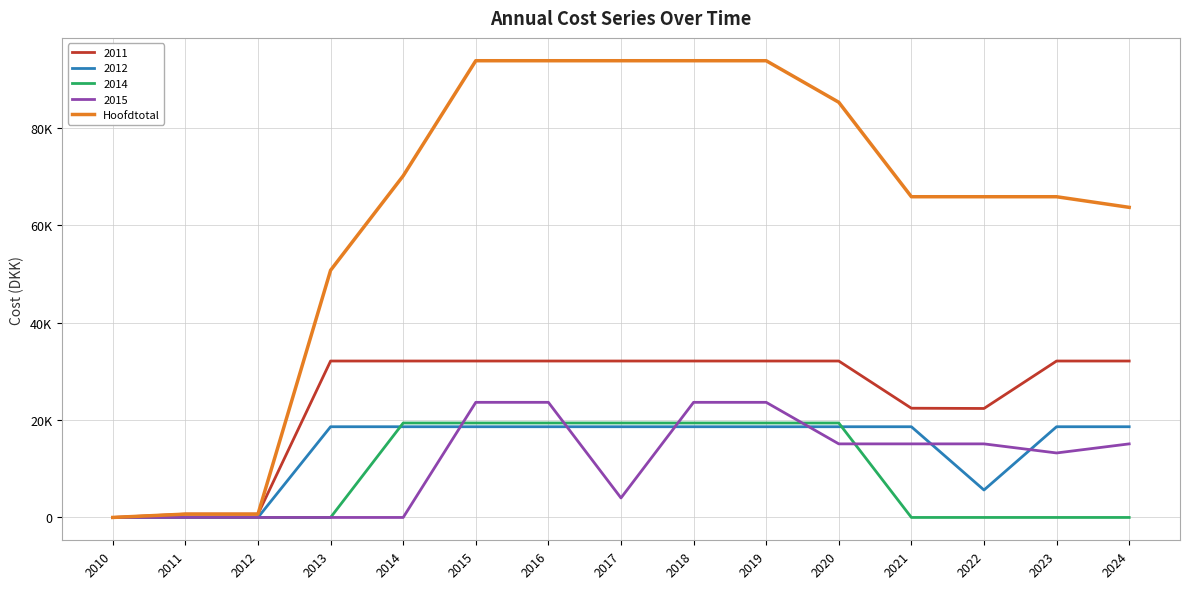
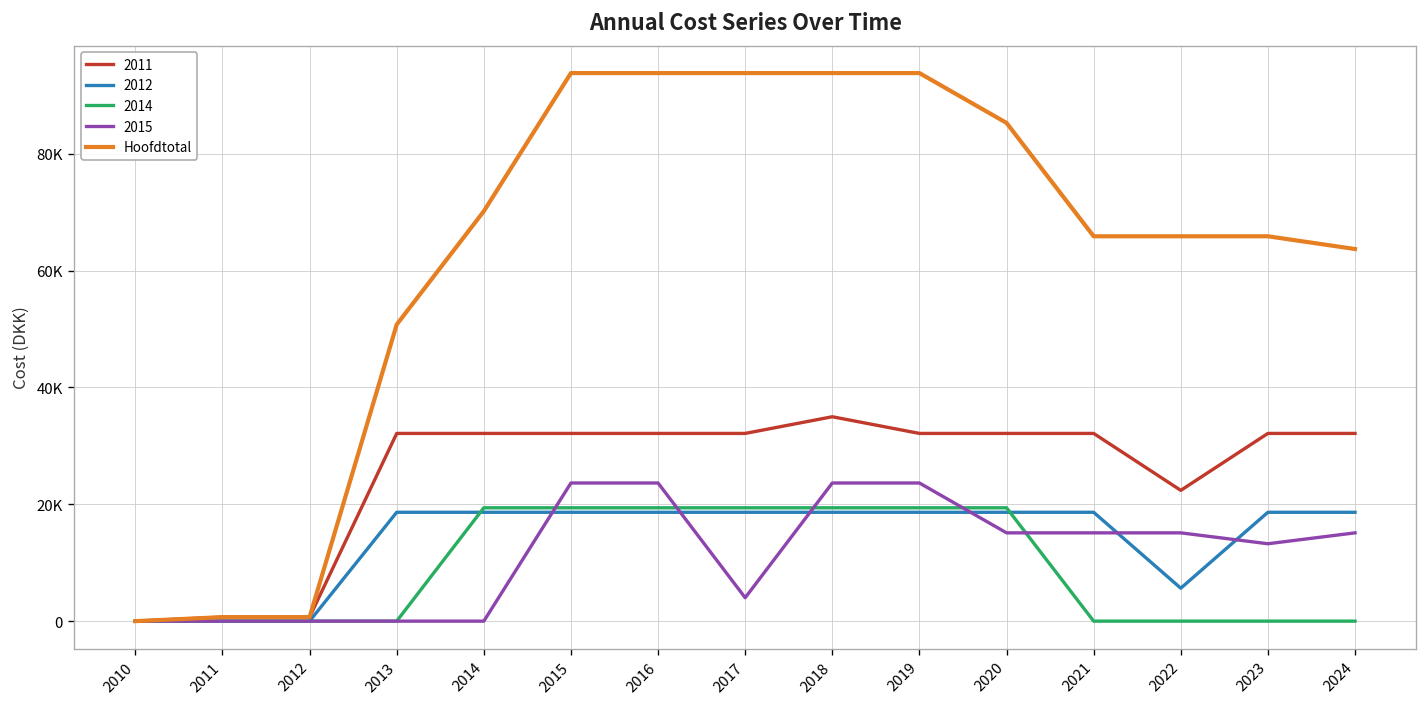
  {
    "2011": {
      "2013": 32000,
      "2014": 32000,
      "2015": 32000,
      "2016": 32000,
      "2017": 32000,
-     "2018": 32000,
+     "2018": 35000,
      "2019": 32000,
      "2020": 32000,
-     "2021": 22000,
+     "2021": 32000,
      "2022": 22000,
      "2023": 32000,
      "2024": 32000
    },
    "2012": {
      "2013": 19000,
      "2014": 19000,
      "2015": 19000,
      "2016": 19000,
      "2017": 19000,
      "2018": 19000,
      "2019": 19000,
      "2020": 19000,
      "2021": 19000,
      "2022": 6000,
      "2023": 19000,
      "2024": 19000
    },
    "2014": {
      "2014": 19000,
      "2015": 19000,
      "2016": 19000,
      "2017": 19000,
      "2018": 19000,
      "2019": 19000,
      "2020": 19000,
      "2021": 0,
      "2022": 0,
      "2023": 0,
      "2024": 0
    },
    "2015": {
      "2014": 0,
      "2015": 24000,
      "2016": 24000,
      "2017": 4000,
      "2018": 24000,
      "2019": 24000,
      "2020": 15000,
      "2021": 15000,
      "2022": 15000,
      "2023": 13000,
      "2024": 15000
    },
    "Hoofdtotal": {
      "2013": 51000,
      "2014": 70000,
      "2015": 94000,
      "2016": 94000,
      "2017": 94000,
      "2018": 94000,
      "2019": 94000,
      "2020": 85000,
      "2021": 66000,
      "2022": 66000,
      "2023": 66000,
      "2024": 64000
    }
  }
